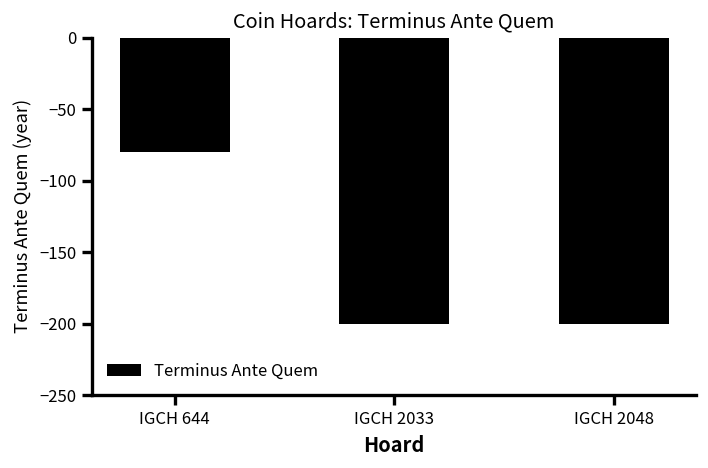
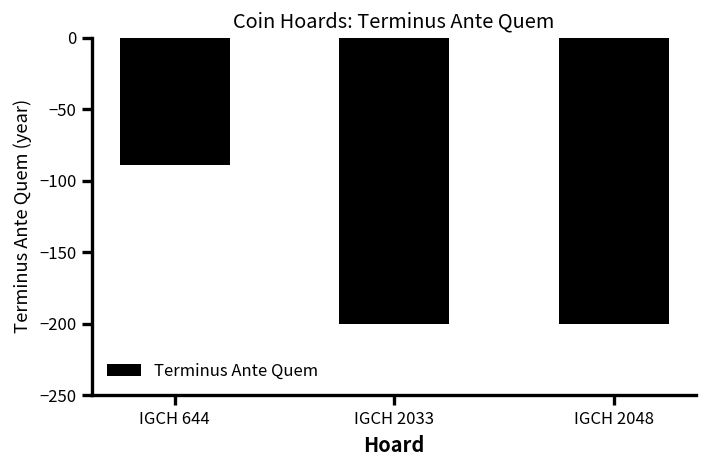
  {
-   "IGCH 644": -80,
+   "IGCH 644": -89,
    "IGCH 2033": -200,
    "IGCH 2048": -200
  }
